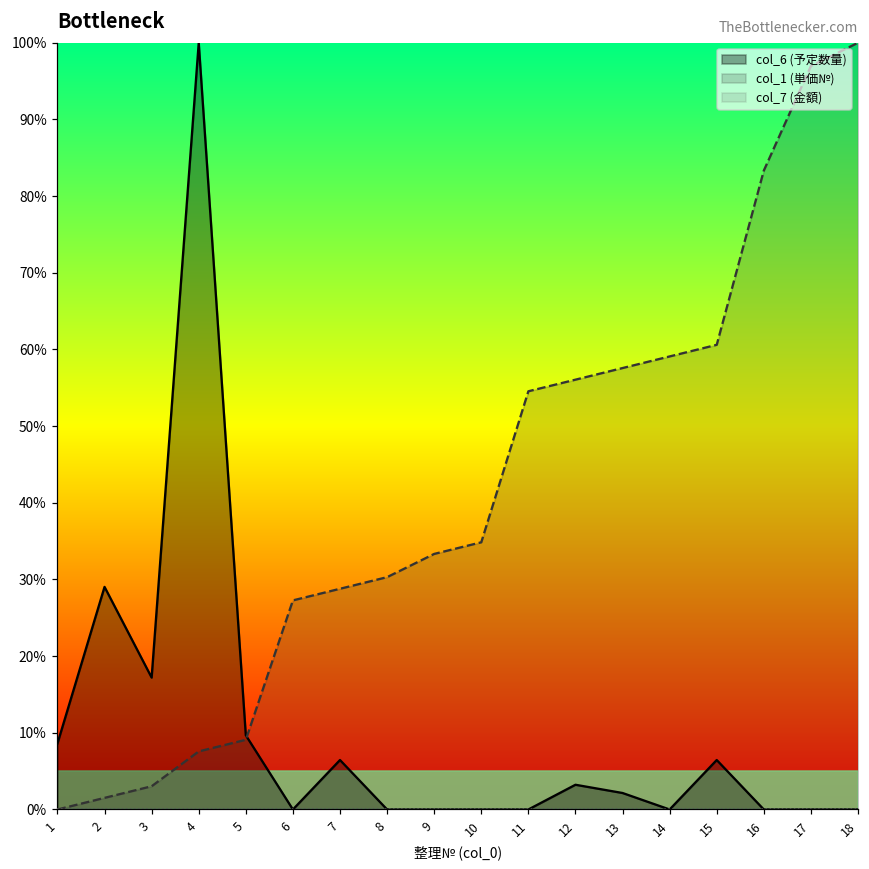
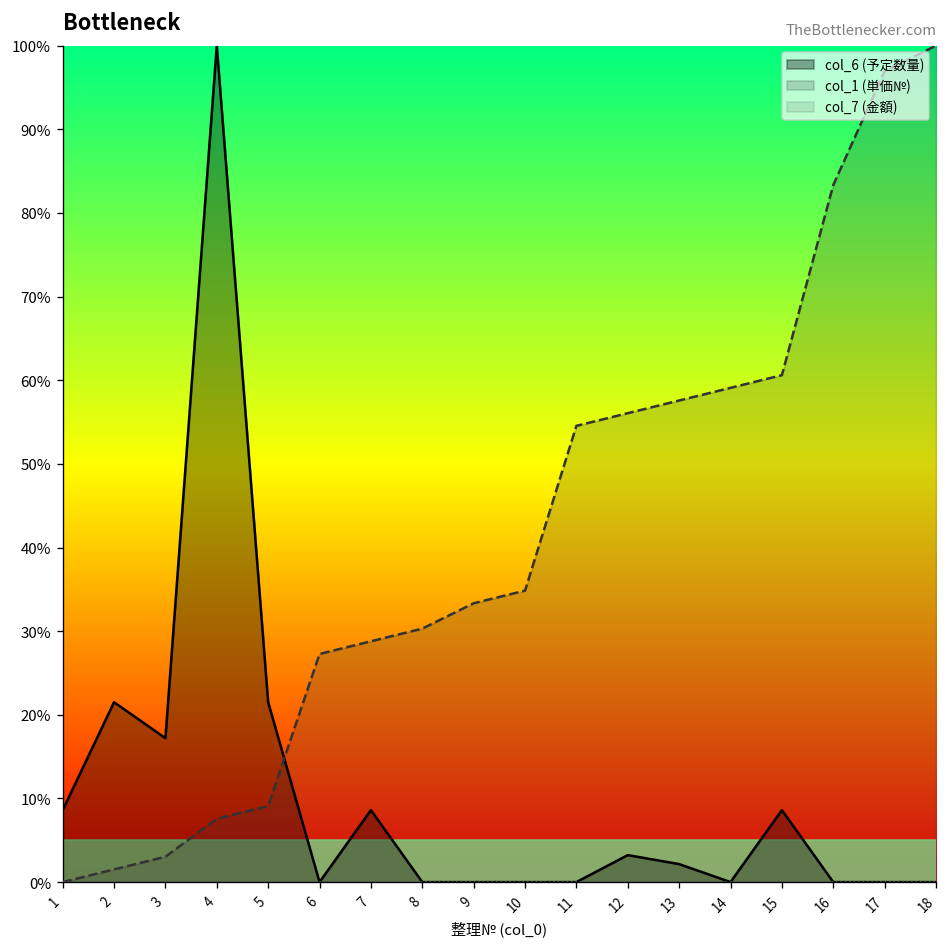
  {
    "col_6 (予定数量)": {
      "1": "9%",
-     "2": "29%",
+     "2": "22%",
      "3": "17%",
      "4": "100%",
-     "5": "10%",
-     "7": "6%",
-     "15": "6%"
+     "5": "22%",
+     "7": "9%",
+     "15": "9%"
    }
  }
